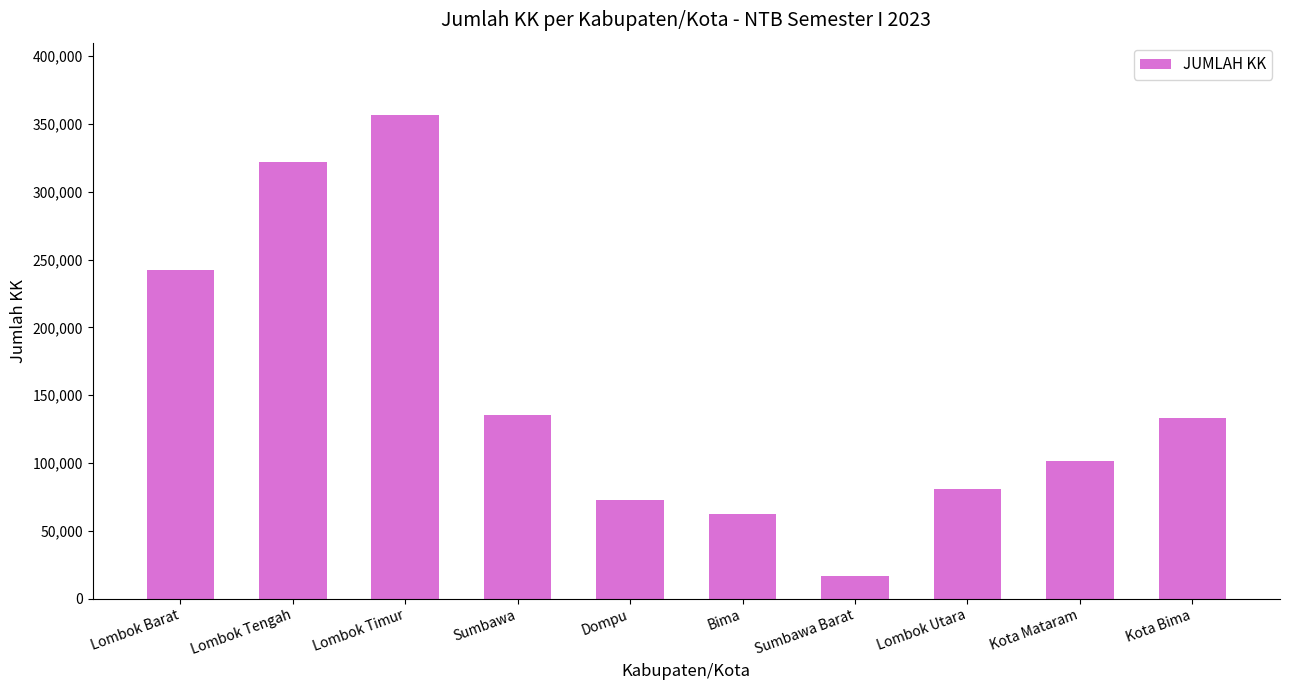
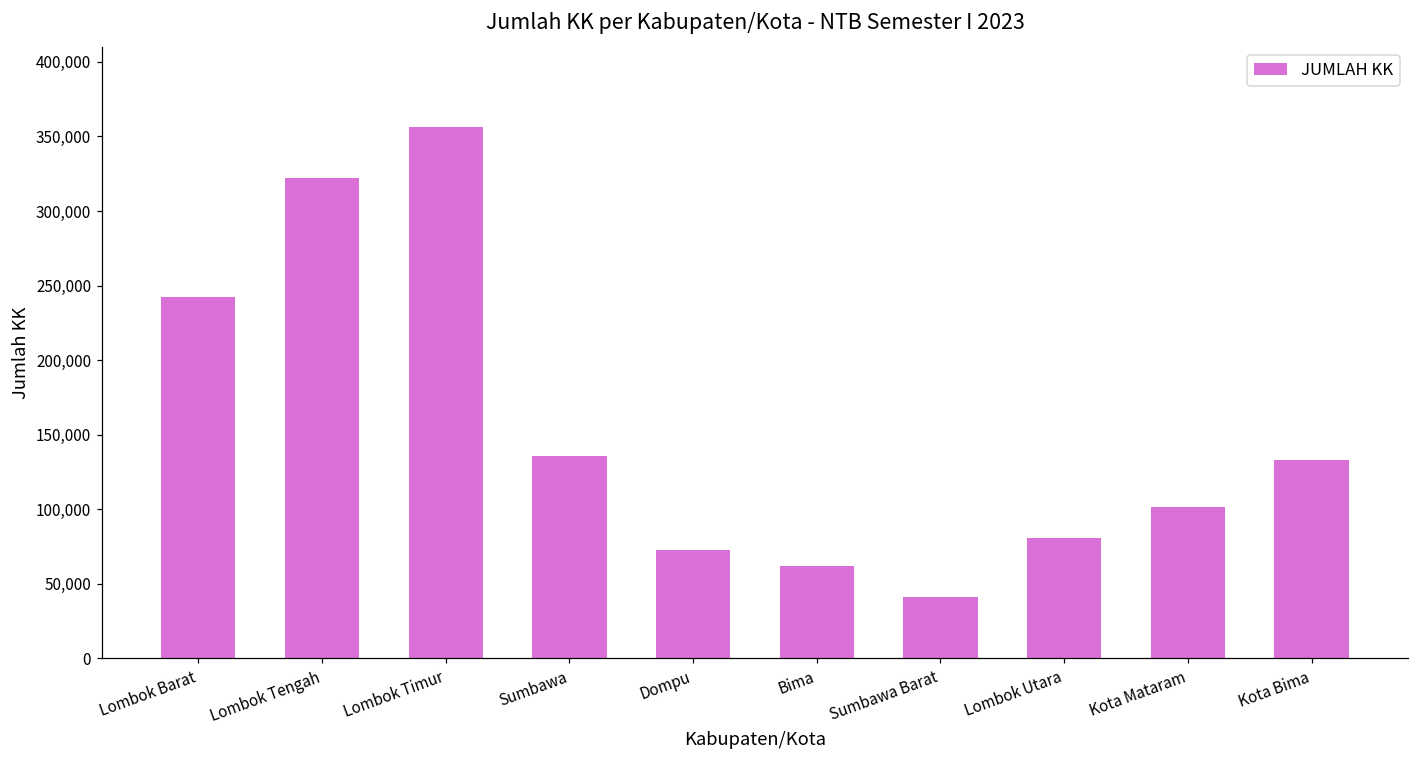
  {
    "Lombok Barat": "242,000",
    "Lombok Tengah": "322,000",
    "Lombok Timur": "357,000",
    "Sumbawa": "135,000",
    "Dompu": "73,000",
    "Bima": "62,000",
-   "Sumbawa Barat": "17,000",
+   "Sumbawa Barat": "41,000",
    "Lombok Utara": "81,000",
    "Kota Mataram": "102,000",
    "Kota Bima": "133,000"
  }
